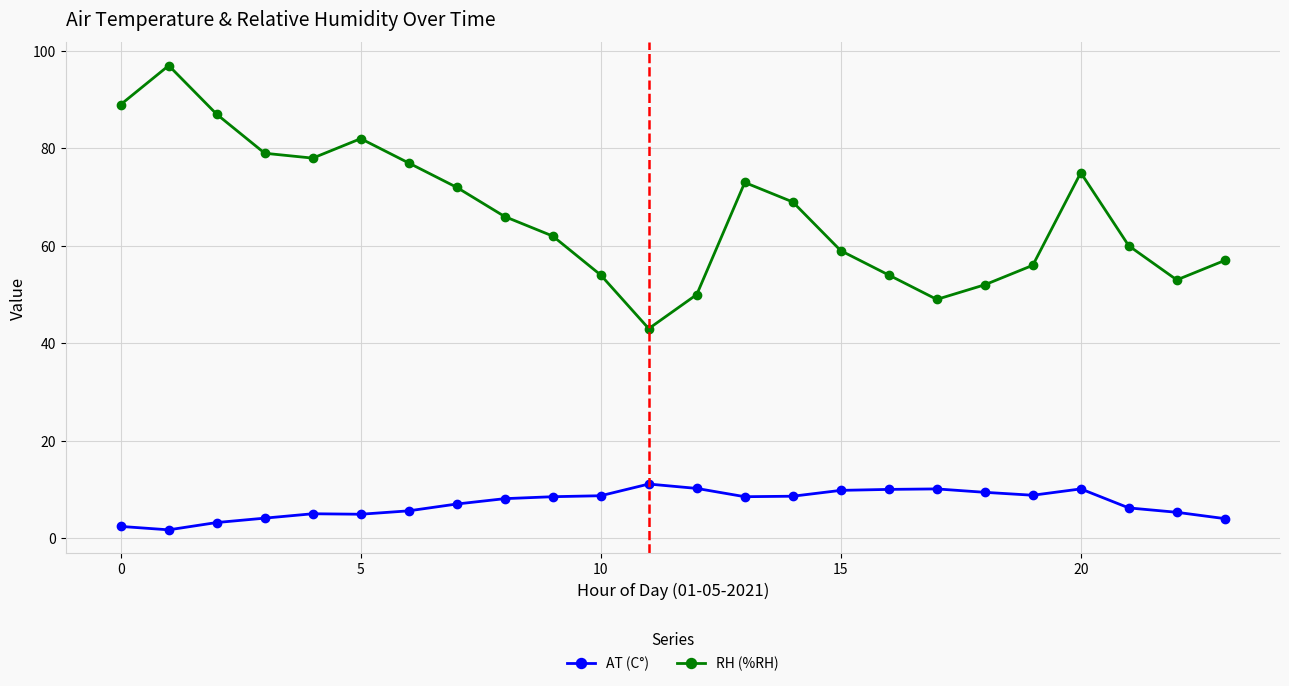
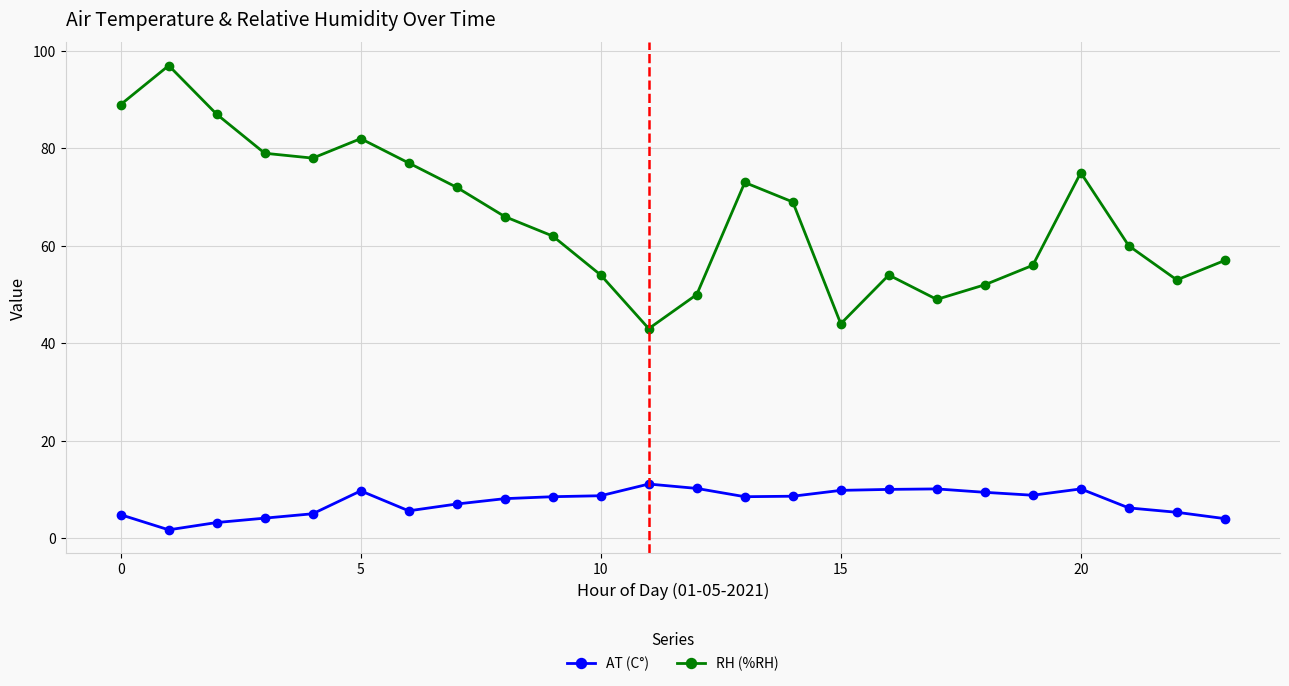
  {
    "AT (C°)": {
-     "0": 2,
-     "5": 5,
+     "0": 5,
+     "5": 10,
      "10": 9,
      "15": 10,
      "20": 10
    },
    "RH (%RH)": {
      "0": 89,
      "5": 82,
      "10": 54,
-     "15": 59,
+     "15": 44,
      "20": 75
    }
  }
